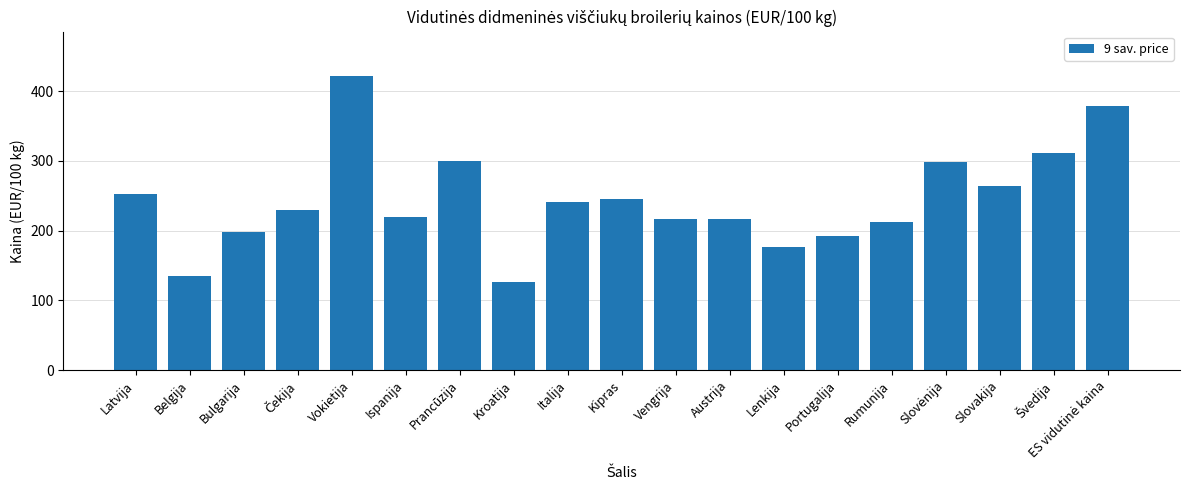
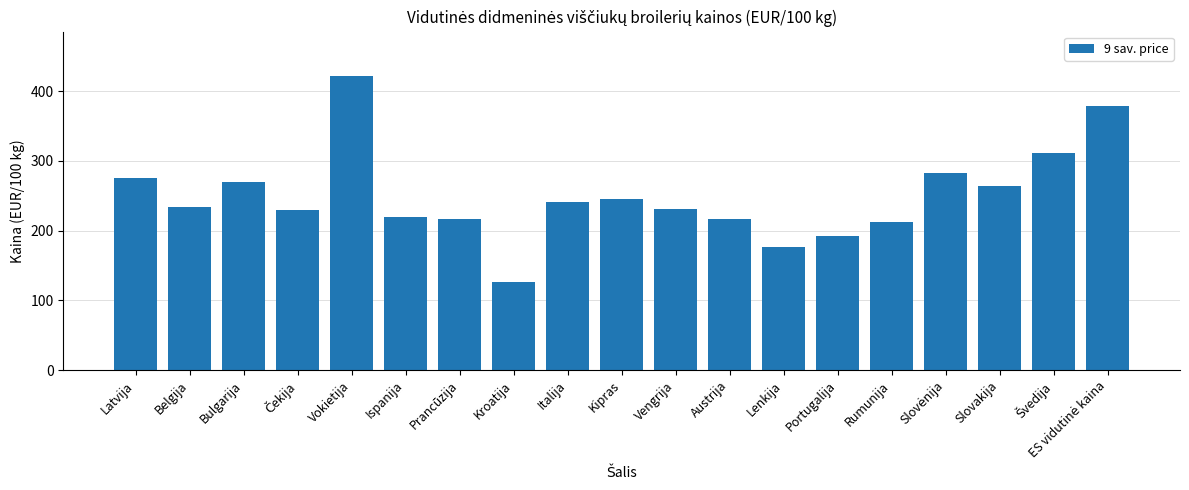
  {
-   "Latvija": 250,
-   "Belgija": 130,
-   "Bulgarija": 200,
+   "Latvija": 280,
+   "Belgija": 230,
+   "Bulgarija": 270,
    "Čekija": 230,
    "Vokietija": 420,
    "Ispanija": 220,
-   "Prancūzija": 300,
+   "Prancūzija": 220,
    "Kroatija": 130,
    "Italija": 240,
    "Kipras": 250,
-   "Vengrija": 220,
+   "Vengrija": 230,
    "Austrija": 220,
    "Lenkija": 180,
    "Portugalija": 190,
    "Rumunija": 210,
-   "Slovėnija": 300,
+   "Slovėnija": 280,
    "Slovakija": 260,
    "Švedija": 310,
    "ES vidutinė kaina": 380
  }
